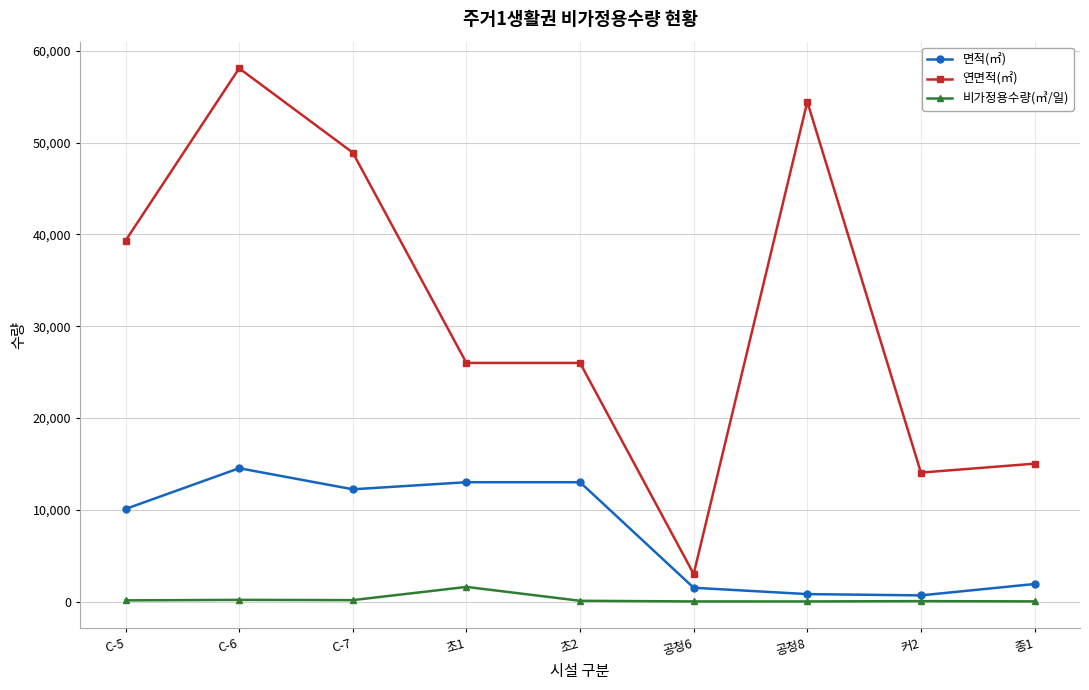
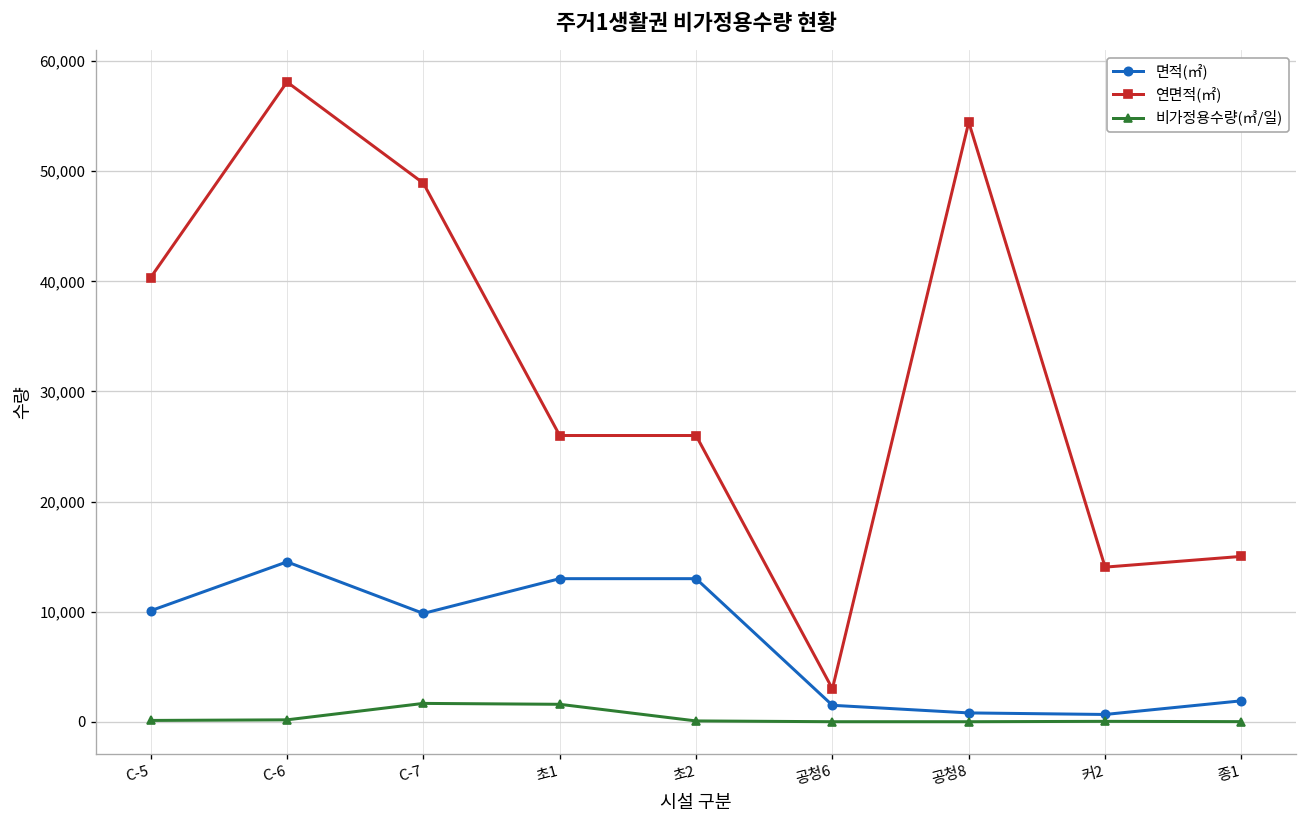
  {
    "면적(㎡)": {
      "C-5": "10,000",
      "C-6": "15,000",
-     "C-7": "12,000",
+     "C-7": "10,000",
      "초1": "13,000",
      "초2": "13,000",
      "공청6": "2,000",
      "공청8": "1,000",
      "커2": "1,000",
      "종1": "2,000"
    },
    "연면적(㎡)": {
-     "C-5": "39,000",
+     "C-5": "40,000",
      "C-6": "58,000",
      "C-7": "49,000",
      "초1": "26,000",
      "초2": "26,000",
      "공청6": "3,000",
      "공청8": "54,000",
      "커2": "14,000",
      "종1": "15,000"
    },
    "비가정용수량(㎥/일)": {
      "C-5": "0",
      "C-6": "0",
-     "C-7": "0",
+     "C-7": "2,000",
      "초1": "2,000",
      "초2": "0",
      "공청6": "0",
      "공청8": "0",
      "커2": "0",
      "종1": "0"
    }
  }
